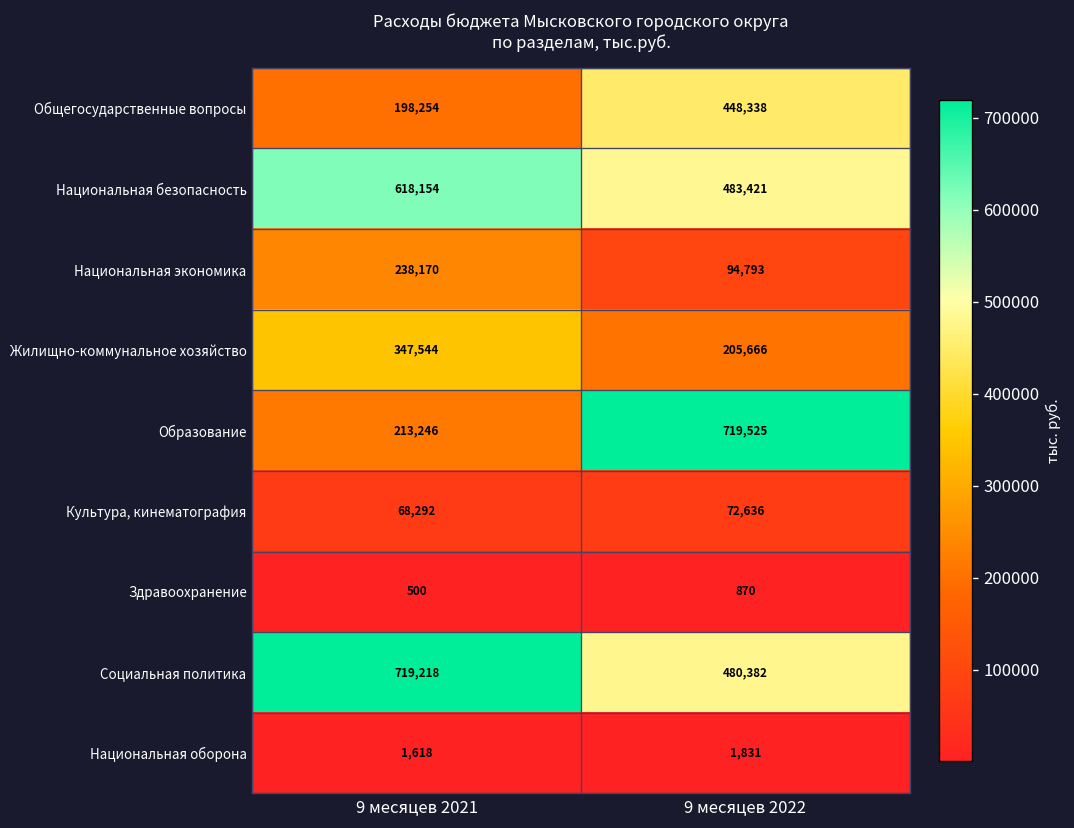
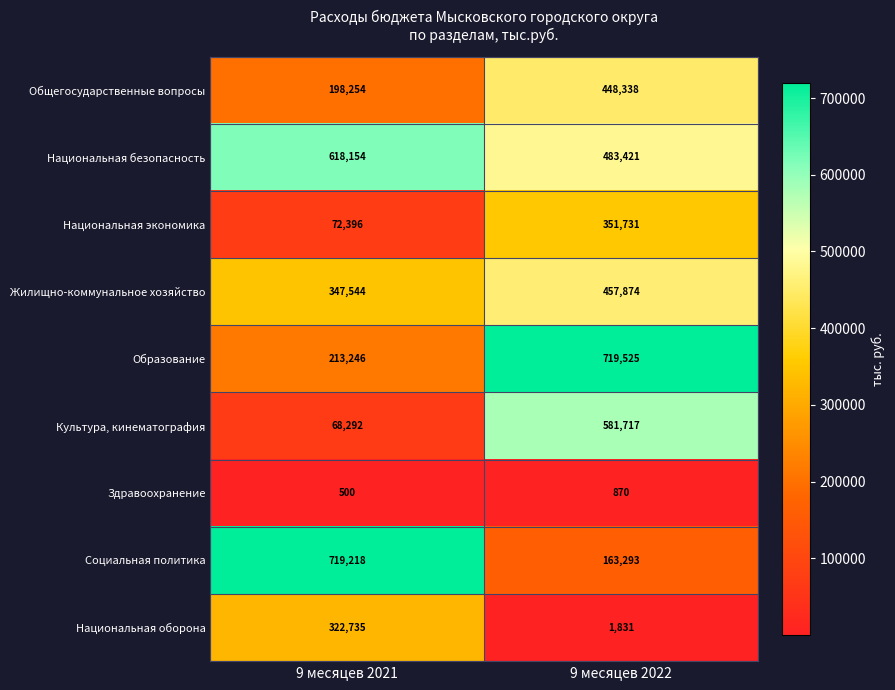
  {
    "Общегосударственные вопросы": {
      "9 месяцев 2021": "198,254",
      "9 месяцев 2022": "448,338"
    },
    "Национальная безопасность": {
      "9 месяцев 2021": "618,154",
      "9 месяцев 2022": "483,421"
    },
    "Национальная экономика": {
-     "9 месяцев 2021": "238,170",
-     "9 месяцев 2022": "94,793"
+     "9 месяцев 2021": "72,396",
+     "9 месяцев 2022": "351,731"
    },
    "Жилищно-коммунальное хозяйство": {
      "9 месяцев 2021": "347,544",
-     "9 месяцев 2022": "205,666"
+     "9 месяцев 2022": "457,874"
    },
    "Образование": {
      "9 месяцев 2021": "213,246",
      "9 месяцев 2022": "719,525"
    },
    "Культура, кинематография": {
      "9 месяцев 2021": "68,292",
-     "9 месяцев 2022": "72,636"
+     "9 месяцев 2022": "581,717"
    },
    "Здравоохранение": {
      "9 месяцев 2021": "500",
      "9 месяцев 2022": "870"
    },
    "Социальная политика": {
      "9 месяцев 2021": "719,218",
-     "9 месяцев 2022": "480,382"
+     "9 месяцев 2022": "163,293"
    },
    "Национальная оборона": {
-     "9 месяцев 2021": "1,618",
+     "9 месяцев 2021": "322,735",
      "9 месяцев 2022": "1,831"
    }
  }
